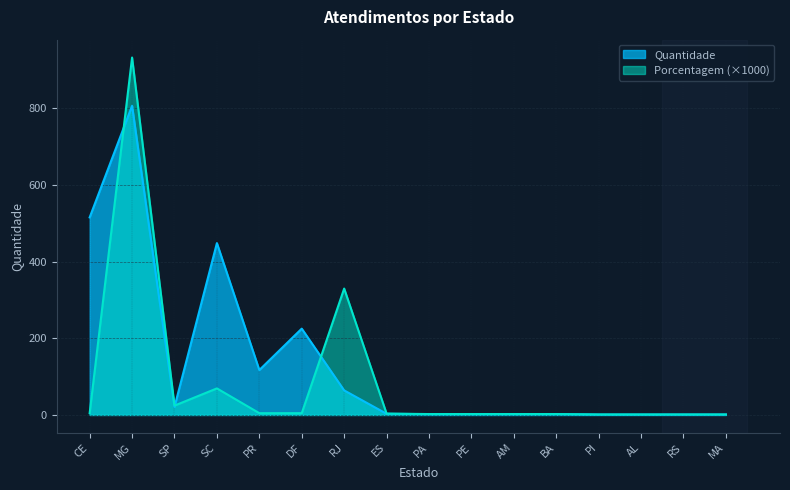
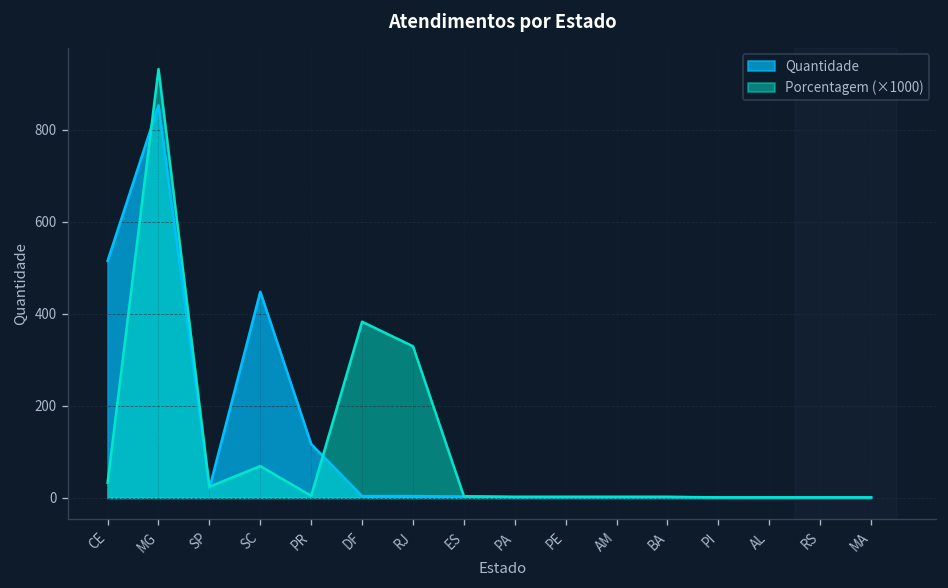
  {
    "Quantidade": {
      "CE": 520,
-     "MG": 810,
+     "MG": 850,
      "SC": 450,
      "PR": 120,
-     "DF": 230,
-     "RJ": 60
+     "DF": 0,
+     "RJ": 0
    },
    "Porcentagem (×1000)": {
-     "CE": 0,
+     "CE": 30,
      "MG": 930,
      "SC": 70,
      "PR": 0,
-     "DF": 0,
+     "DF": 380,
      "RJ": 330
    }
  }
